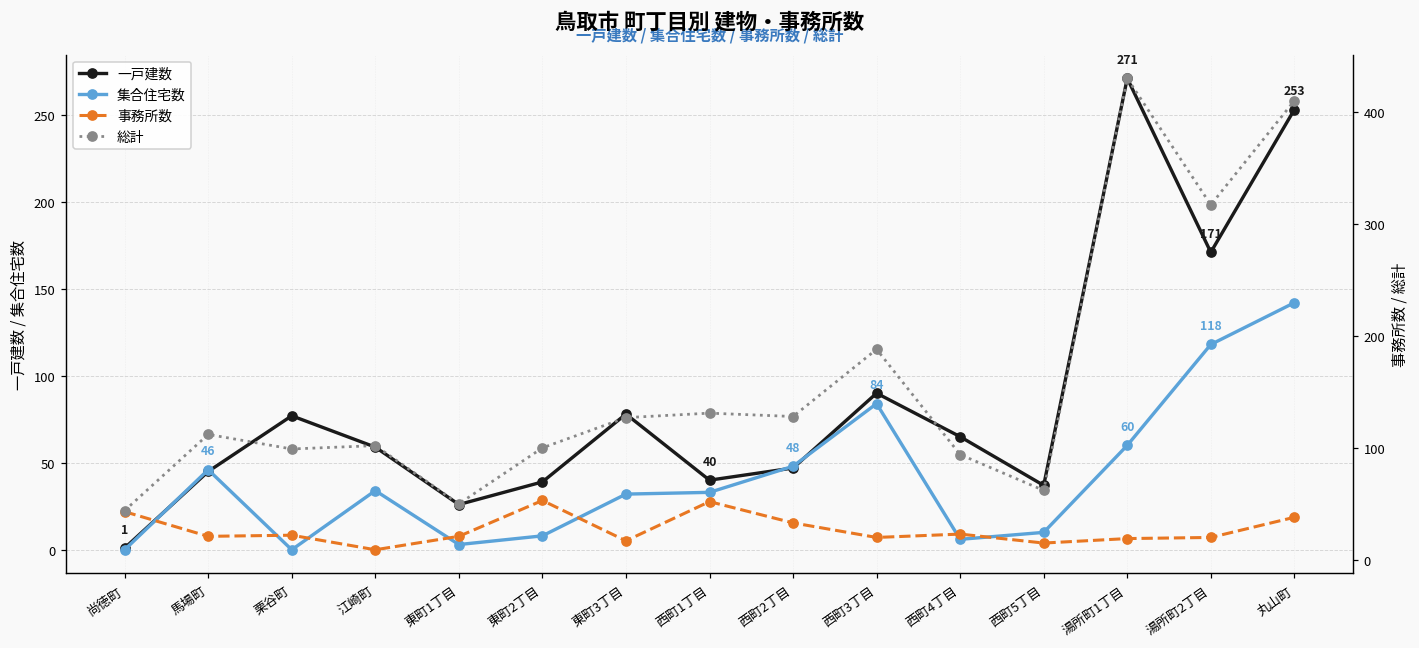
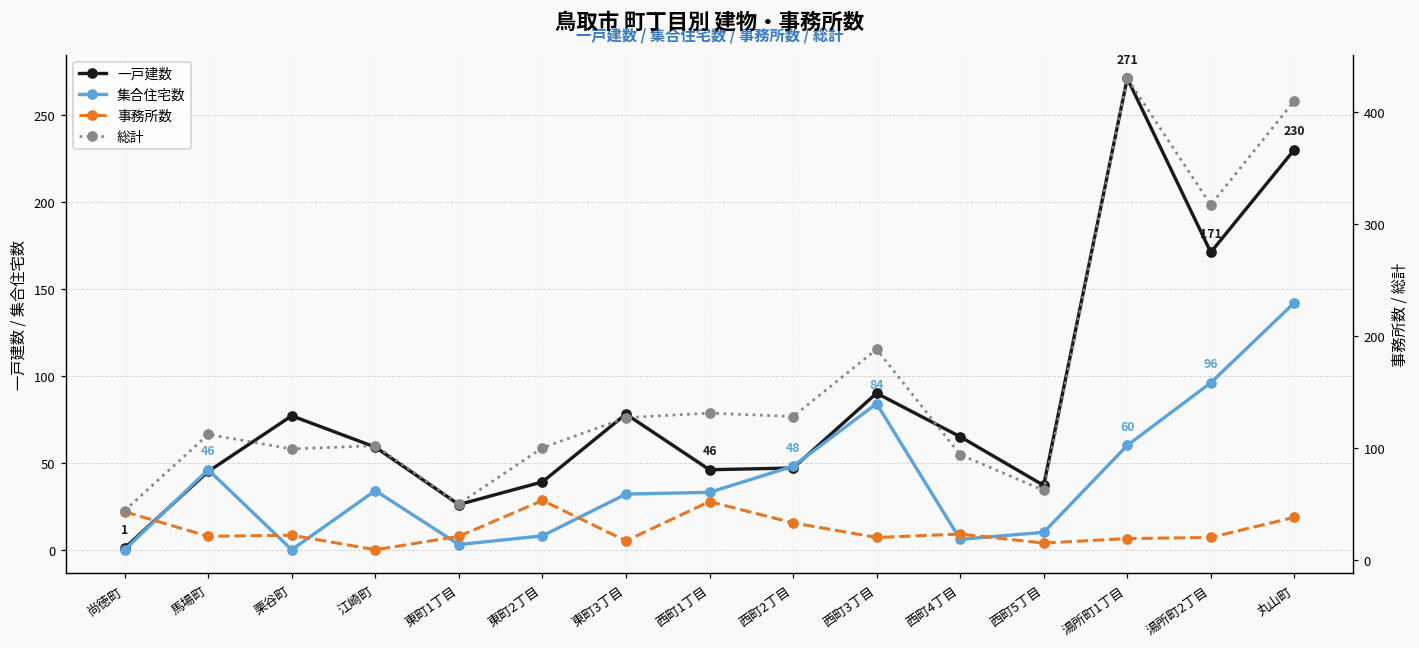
  {
    "一戸建数": {
-     "西町1丁目": 40,
+     "西町1丁目": 46,
      "湯所町1丁目": 271,
      "湯所町2丁目": 171,
-     "丸山町": 253
+     "丸山町": 230
    },
    "集合住宅数": {
      "湯所町1丁目": 60,
-     "湯所町2丁目": 118
+     "湯所町2丁目": 96
    }
  }
